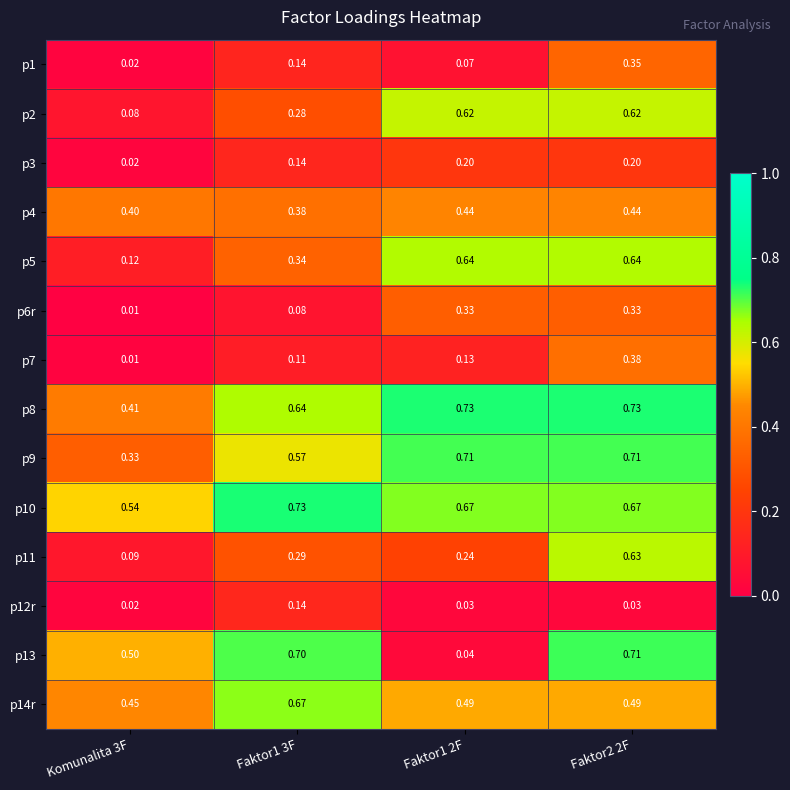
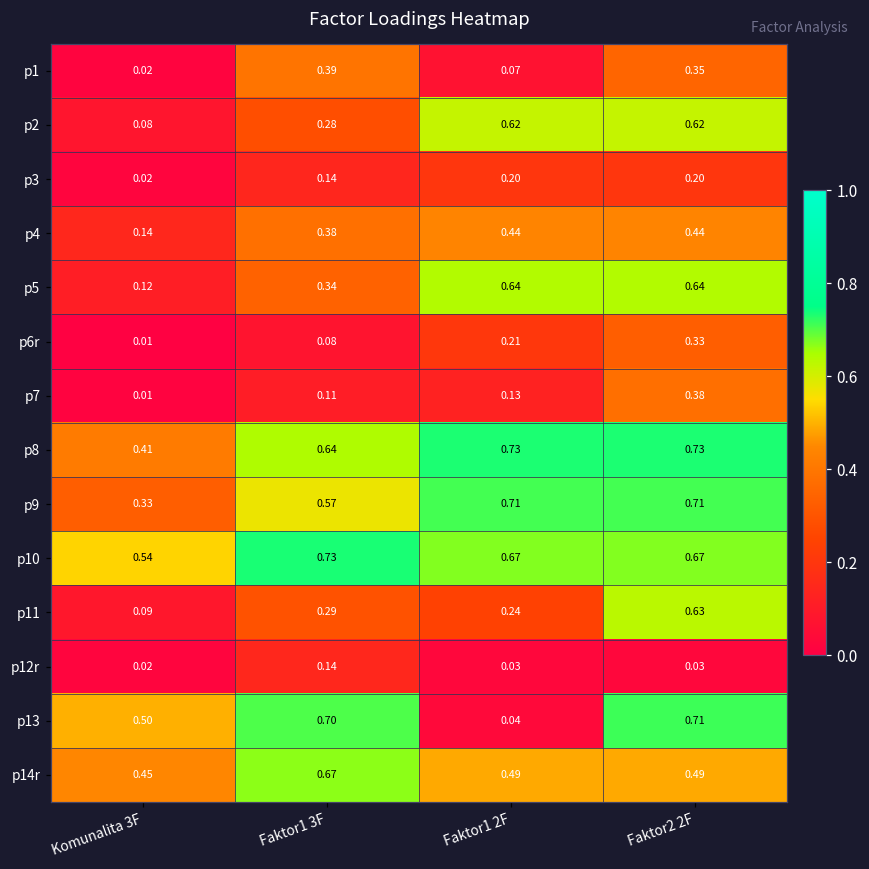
  {
    "p1": {
      "Komunalita 3F": 0.02,
-     "Faktor1 3F": 0.14,
+     "Faktor1 3F": 0.39,
      "Faktor1 2F": 0.07,
      "Faktor2 2F": 0.35
    },
    "p2": {
      "Komunalita 3F": 0.08,
      "Faktor1 3F": 0.28,
      "Faktor1 2F": 0.62,
      "Faktor2 2F": 0.62
    },
    "p3": {
      "Komunalita 3F": 0.02,
      "Faktor1 3F": 0.14,
      "Faktor1 2F": 0.20,
      "Faktor2 2F": 0.20
    },
    "p4": {
-     "Komunalita 3F": 0.40,
+     "Komunalita 3F": 0.14,
      "Faktor1 3F": 0.38,
      "Faktor1 2F": 0.44,
      "Faktor2 2F": 0.44
    },
    "p5": {
      "Komunalita 3F": 0.12,
      "Faktor1 3F": 0.34,
      "Faktor1 2F": 0.64,
      "Faktor2 2F": 0.64
    },
    "p6r": {
      "Komunalita 3F": 0.01,
      "Faktor1 3F": 0.08,
-     "Faktor1 2F": 0.33,
+     "Faktor1 2F": 0.21,
      "Faktor2 2F": 0.33
    },
    "p7": {
      "Komunalita 3F": 0.01,
      "Faktor1 3F": 0.11,
      "Faktor1 2F": 0.13,
      "Faktor2 2F": 0.38
    },
    "p8": {
      "Komunalita 3F": 0.41,
      "Faktor1 3F": 0.64,
      "Faktor1 2F": 0.73,
      "Faktor2 2F": 0.73
    },
    "p9": {
      "Komunalita 3F": 0.33,
      "Faktor1 3F": 0.57,
      "Faktor1 2F": 0.71,
      "Faktor2 2F": 0.71
    },
    "p10": {
      "Komunalita 3F": 0.54,
      "Faktor1 3F": 0.73,
      "Faktor1 2F": 0.67,
      "Faktor2 2F": 0.67
    },
    "p11": {
      "Komunalita 3F": 0.09,
      "Faktor1 3F": 0.29,
      "Faktor1 2F": 0.24,
      "Faktor2 2F": 0.63
    },
    "p12r": {
      "Komunalita 3F": 0.02,
      "Faktor1 3F": 0.14,
      "Faktor1 2F": 0.03,
      "Faktor2 2F": 0.03
    },
    "p13": {
      "Komunalita 3F": 0.50,
      "Faktor1 3F": 0.70,
      "Faktor1 2F": 0.04,
      "Faktor2 2F": 0.71
    },
    "p14r": {
      "Komunalita 3F": 0.45,
      "Faktor1 3F": 0.67,
      "Faktor1 2F": 0.49,
      "Faktor2 2F": 0.49
    }
  }
